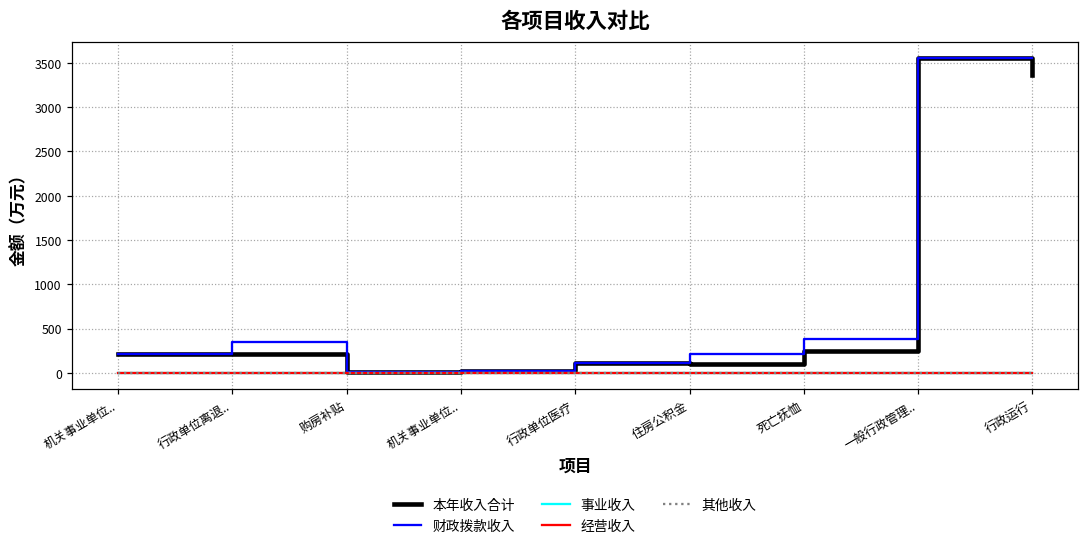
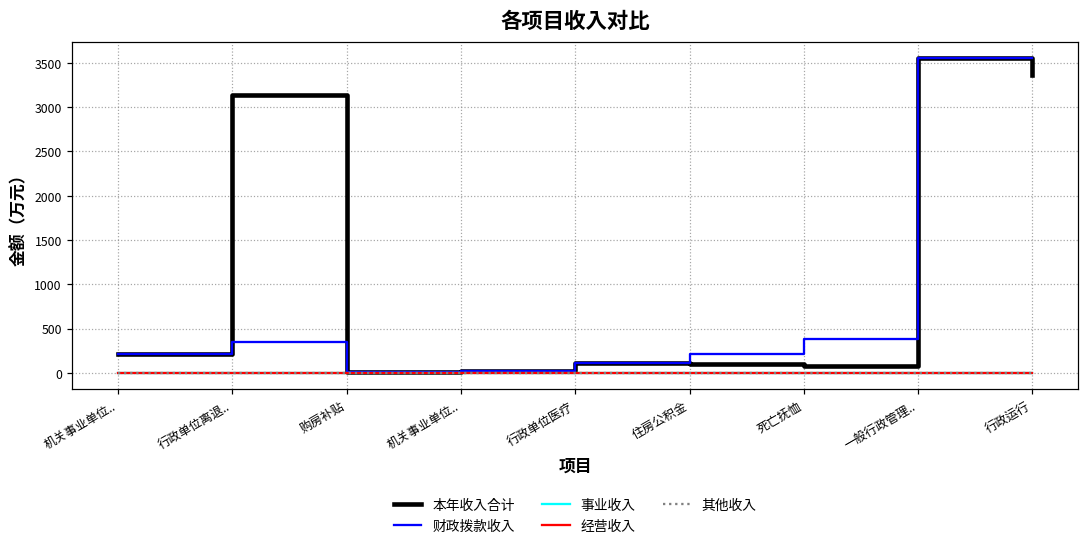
  {
    "本年收入合计": {
-     "行政单位离退..": 200,
+     "行政单位离退..": 3100,
      "住房公积金": 100,
-     "死亡抚恤": 200,
+     "死亡抚恤": 100,
      "行政运行": 3400
    },
    "财政拨款收入": {
      "行政单位离退..": 300,
      "住房公积金": 200,
      "死亡抚恤": 400,
      "行政运行": 3500
    },
    "其他收入": {
      "行政单位离退..": 0,
      "行政单位医疗": 0,
      "住房公积金": 0,
      "死亡抚恤": 0,
      "一般行政管理..": 0,
      "行政运行": 0
    }
  }
